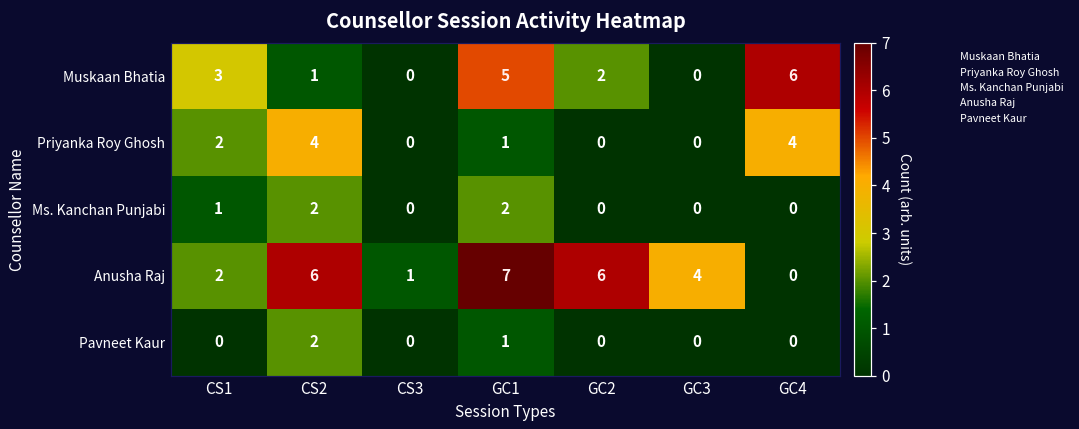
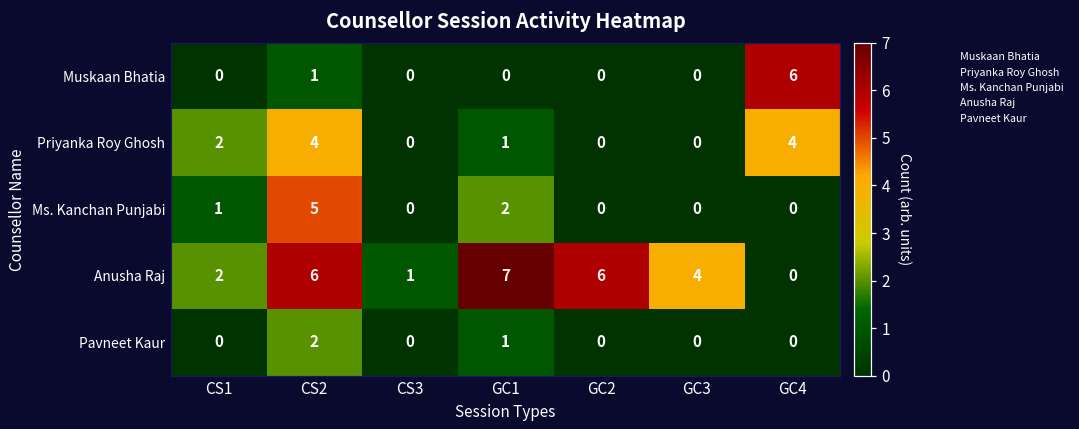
  {
    "Muskaan Bhatia": {
-     "CS1": 3,
+     "CS1": 0,
      "CS2": 1,
      "CS3": 0,
-     "GC1": 5,
-     "GC2": 2,
+     "GC1": 0,
+     "GC2": 0,
      "GC3": 0,
      "GC4": 6
    },
    "Priyanka Roy Ghosh": {
      "CS1": 2,
      "CS2": 4,
      "CS3": 0,
      "GC1": 1,
      "GC2": 0,
      "GC3": 0,
      "GC4": 4
    },
    "Ms. Kanchan Punjabi": {
      "CS1": 1,
-     "CS2": 2,
+     "CS2": 5,
      "CS3": 0,
      "GC1": 2,
      "GC2": 0,
      "GC3": 0,
      "GC4": 0
    },
    "Anusha Raj": {
      "CS1": 2,
      "CS2": 6,
      "CS3": 1,
      "GC1": 7,
      "GC2": 6,
      "GC3": 4,
      "GC4": 0
    },
    "Pavneet Kaur": {
      "CS1": 0,
      "CS2": 2,
      "CS3": 0,
      "GC1": 1,
      "GC2": 0,
      "GC3": 0,
      "GC4": 0
    }
  }
